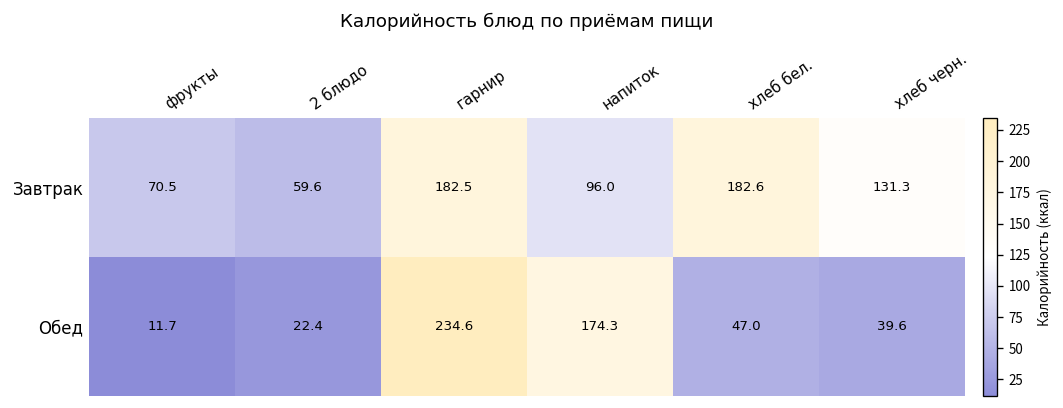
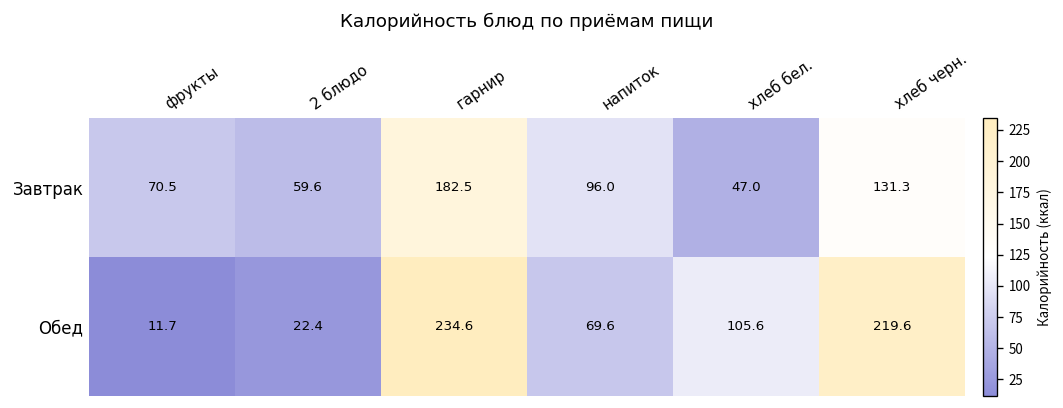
  {
    "Завтрак": {
      "фрукты": 70.5,
      "2 блюдо": 59.6,
      "гарнир": 182.5,
      "напиток": 96.0,
-     "хлеб бел.": 182.6,
+     "хлеб бел.": 47.0,
      "хлеб черн.": 131.3
    },
    "Обед": {
      "фрукты": 11.7,
      "2 блюдо": 22.4,
      "гарнир": 234.6,
-     "напиток": 174.3,
-     "хлеб бел.": 47.0,
-     "хлеб черн.": 39.6
+     "напиток": 69.6,
+     "хлеб бел.": 105.6,
+     "хлеб черн.": 219.6
    }
  }
